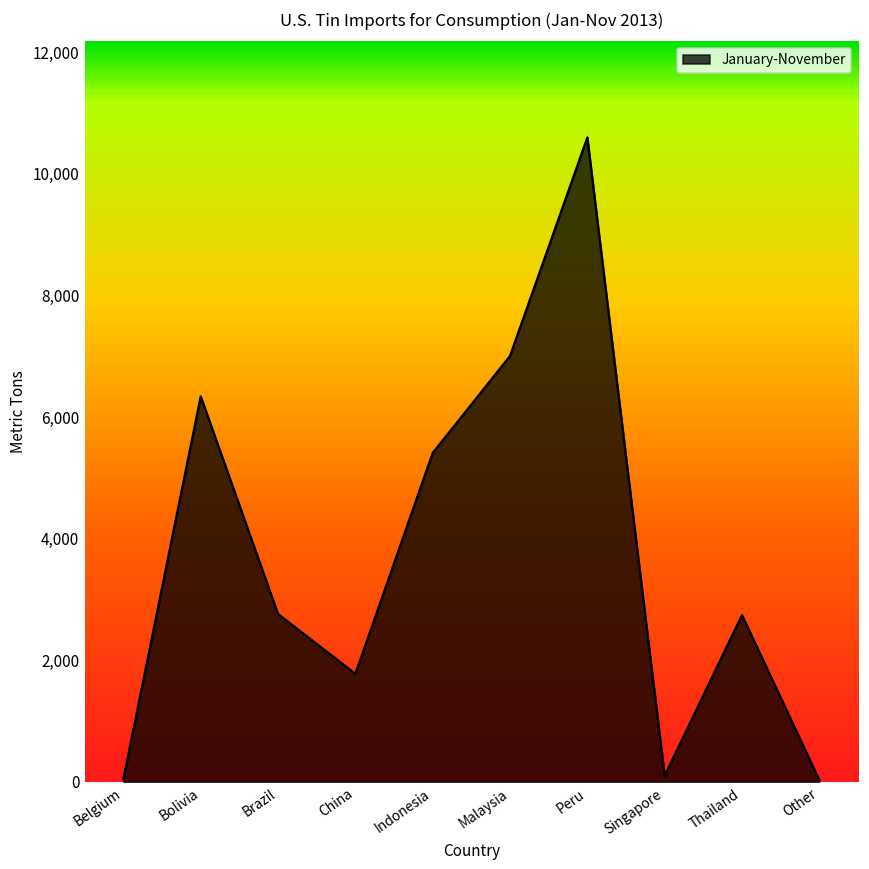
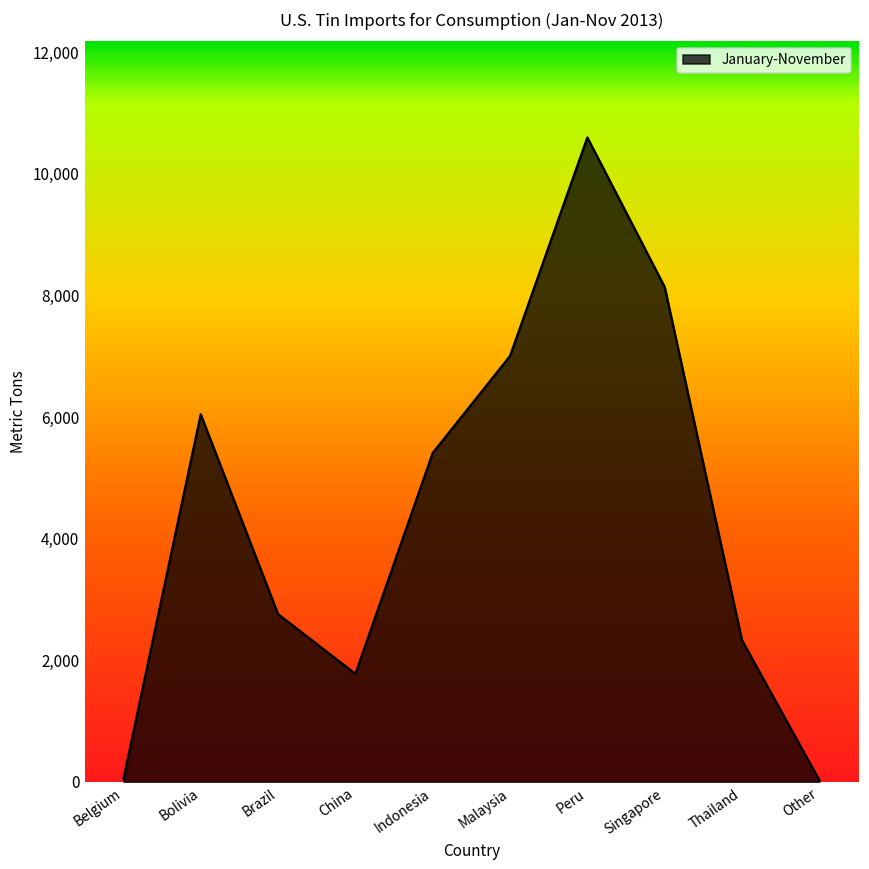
  {
    "Belgium": "0",
-   "Bolivia": "6,300",
+   "Bolivia": "6,000",
    "Brazil": "2,800",
    "China": "1,800",
    "Indonesia": "5,400",
    "Malaysia": "7,000",
    "Peru": "10,600",
-   "Singapore": "100",
-   "Thailand": "2,700",
+   "Singapore": "8,100",
+   "Thailand": "2,300",
    "Other": "0"
  }
